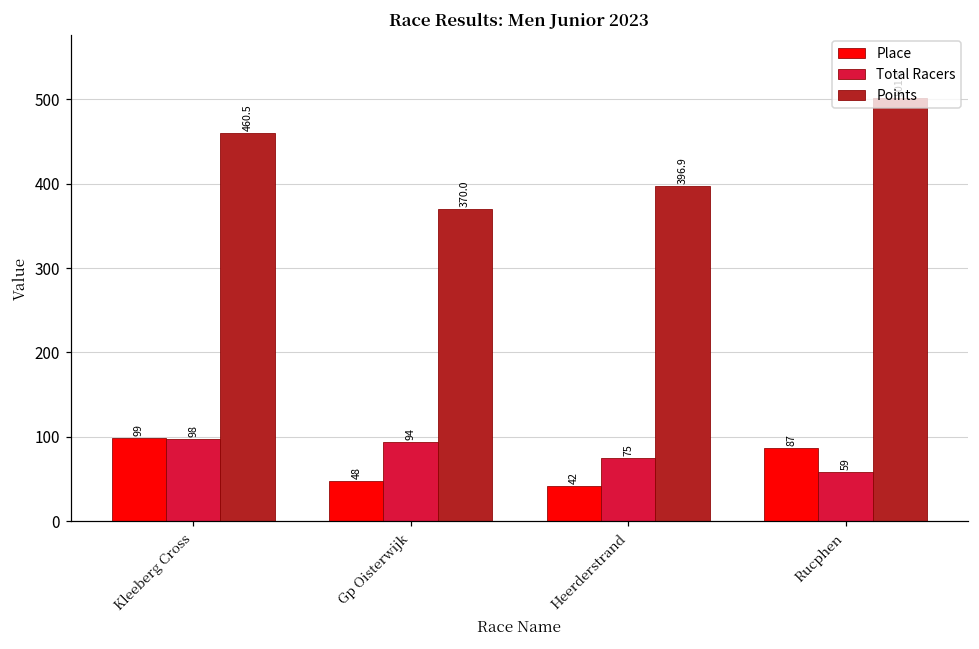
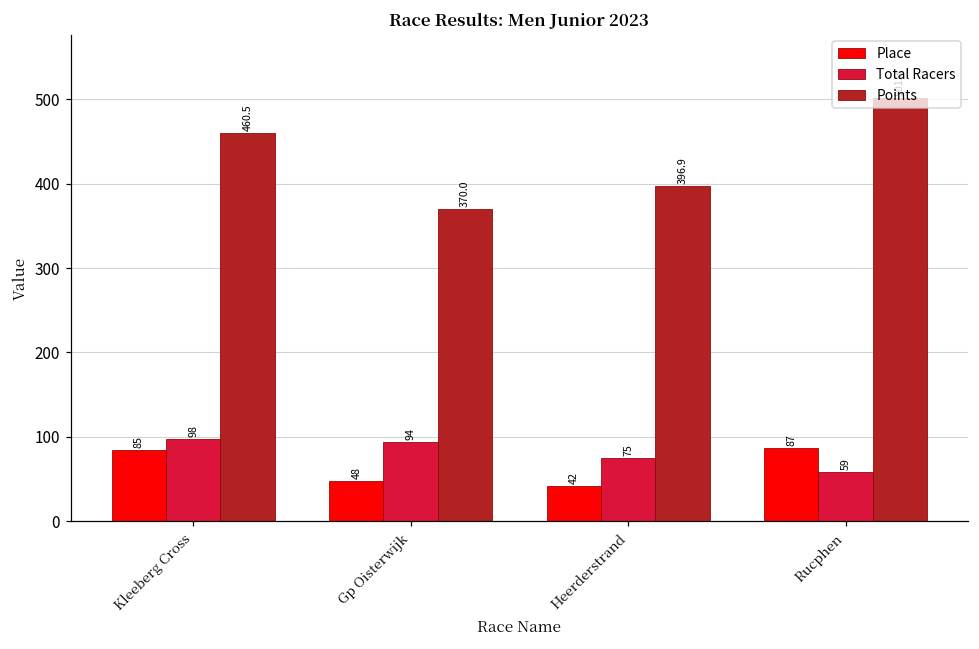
  {
    "Place": {
-     "Kleeberg Cross": 99,
+     "Kleeberg Cross": 85,
      "Gp Oisterwijk": 48,
      "Heerderstrand": 42,
      "Rucphen": 87
    }
  }
